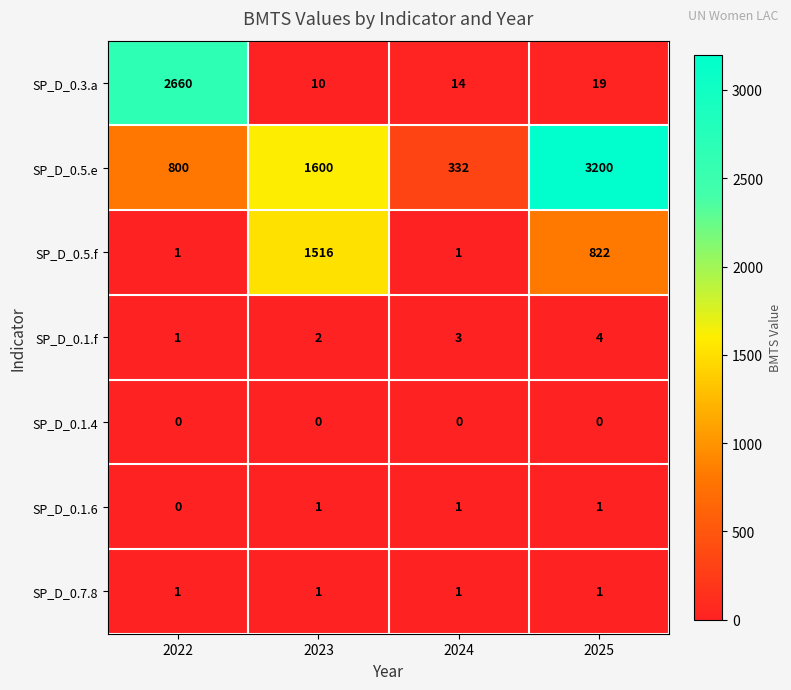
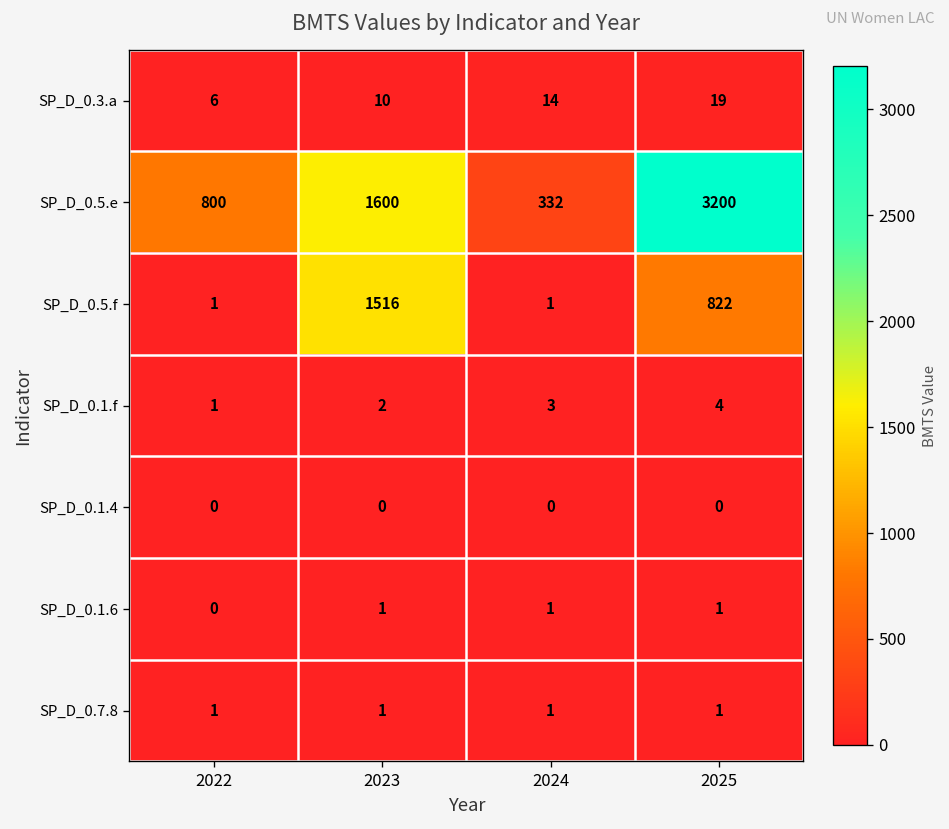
  {
    "SP_D_0.3.a": {
-     "2022": 2660,
+     "2022": 6,
      "2023": 10,
      "2024": 14,
      "2025": 19
    },
    "SP_D_0.5.e": {
      "2022": 800,
      "2023": 1600,
      "2024": 332,
      "2025": 3200
    },
    "SP_D_0.5.f": {
      "2022": 1,
      "2023": 1516,
      "2024": 1,
      "2025": 822
    },
    "SP_D_0.1.f": {
      "2022": 1,
      "2023": 2,
      "2024": 3,
      "2025": 4
    },
    "SP_D_0.1.4": {
      "2022": 0,
      "2023": 0,
      "2024": 0,
      "2025": 0
    },
    "SP_D_0.1.6": {
      "2022": 0,
      "2023": 1,
      "2024": 1,
      "2025": 1
    },
    "SP_D_0.7.8": {
      "2022": 1,
      "2023": 1,
      "2024": 1,
      "2025": 1
    }
  }
